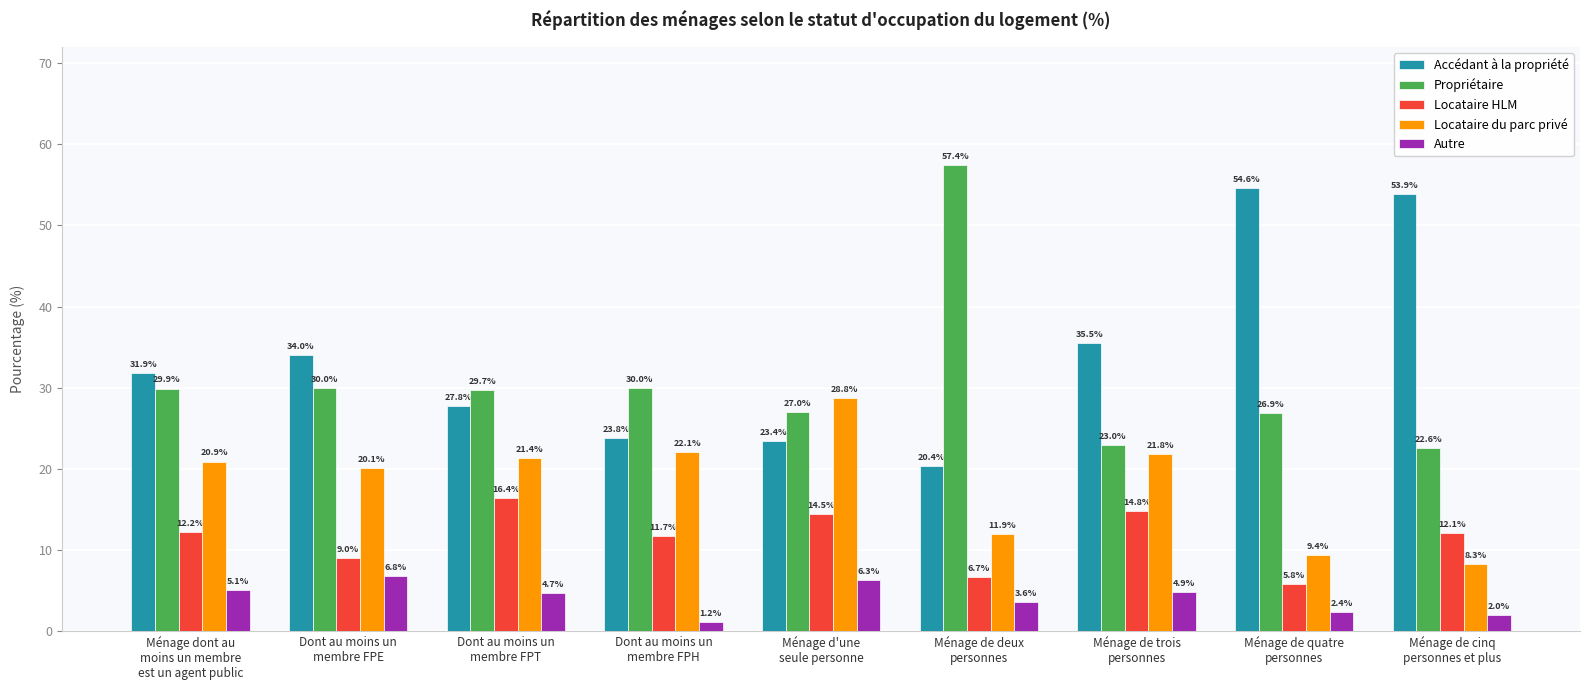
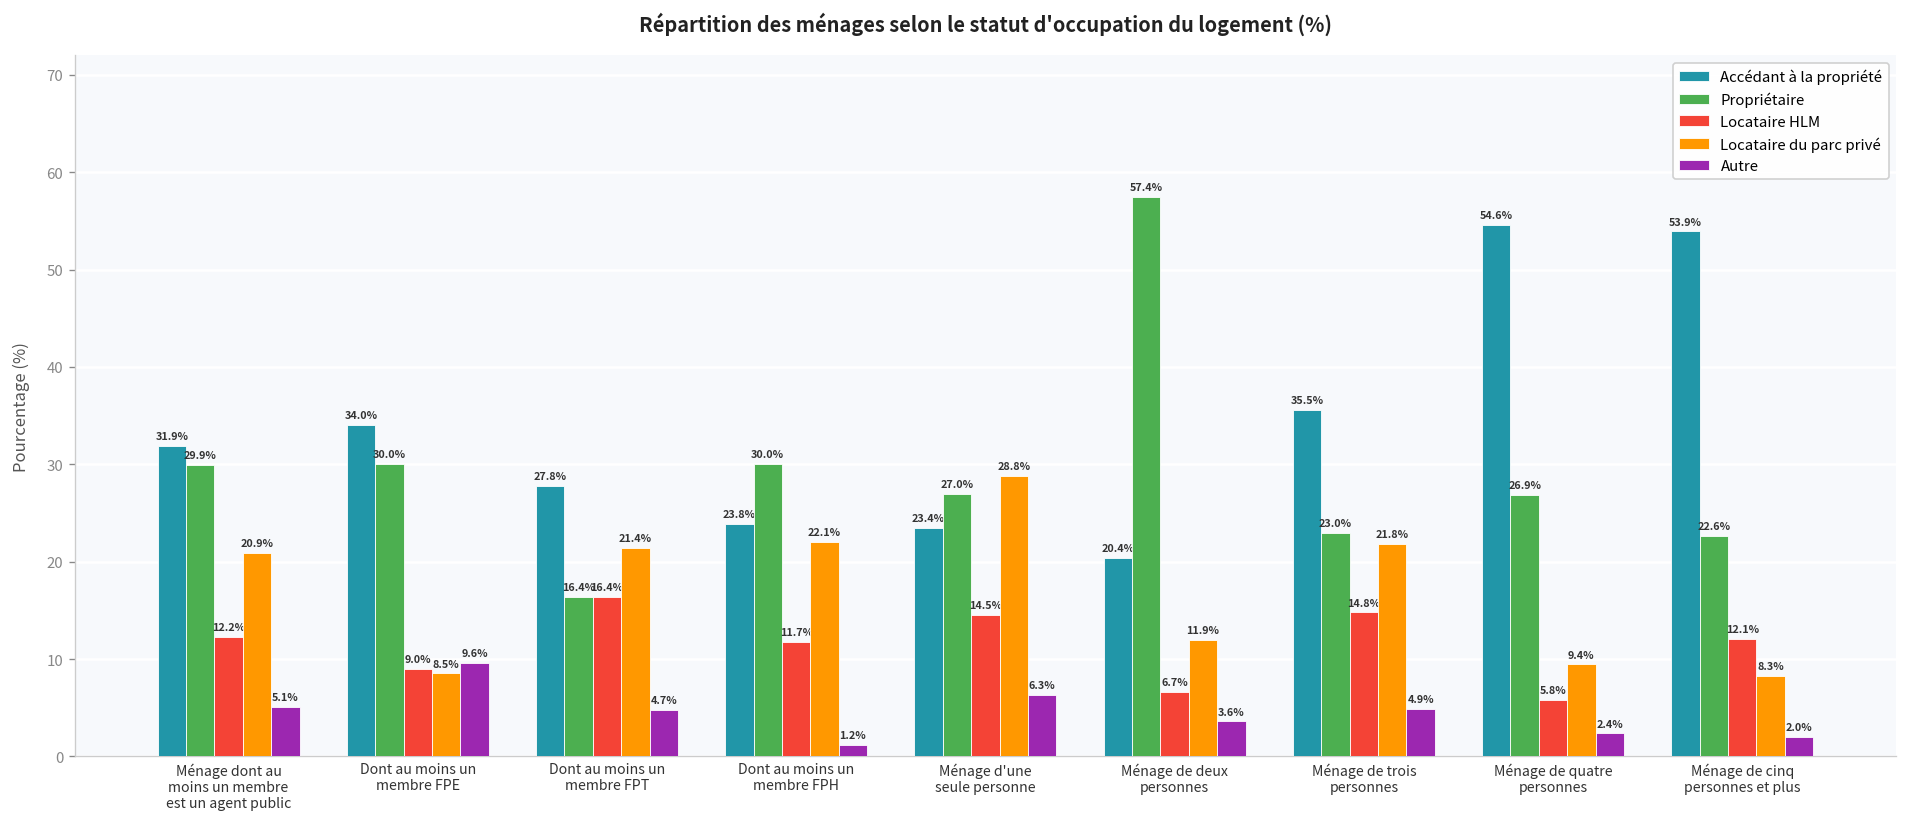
  {
    "Accédant à la propriété": {
      "Ménage dont au moins un membre est un agent public": "31.9%",
      "Dont au moins un membre FPE": "34.0%",
      "Dont au moins un membre FPT": "27.8%",
      "Dont au moins un membre FPH": "23.8%",
      "Ménage d'une seule personne": "23.4%",
      "Ménage de deux personnes": "20.4%",
      "Ménage de trois personnes": "35.5%",
      "Ménage de quatre personnes": "54.6%",
      "Ménage de cinq personnes et plus": "53.9%"
    },
    "Propriétaire": {
      "Ménage dont au moins un membre est un agent public": "29.9%",
      "Dont au moins un membre FPE": "30.0%",
-     "Dont au moins un membre FPT": "29.7%",
+     "Dont au moins un membre FPT": "16.4%",
      "Dont au moins un membre FPH": "30.0%",
      "Ménage d'une seule personne": "27.0%",
      "Ménage de deux personnes": "57.4%",
      "Ménage de trois personnes": "23.0%",
      "Ménage de quatre personnes": "26.9%",
      "Ménage de cinq personnes et plus": "22.6%"
    },
    "Locataire HLM": {
      "Ménage dont au moins un membre est un agent public": "12.2%",
      "Dont au moins un membre FPE": "9.0%",
      "Dont au moins un membre FPT": "16.4%",
      "Dont au moins un membre FPH": "11.7%",
      "Ménage d'une seule personne": "14.5%",
      "Ménage de deux personnes": "6.7%",
      "Ménage de trois personnes": "14.8%",
      "Ménage de quatre personnes": "5.8%",
      "Ménage de cinq personnes et plus": "12.1%"
    },
    "Locataire du parc privé": {
      "Ménage dont au moins un membre est un agent public": "20.9%",
-     "Dont au moins un membre FPE": "20.1%",
+     "Dont au moins un membre FPE": "8.5%",
      "Dont au moins un membre FPT": "21.4%",
      "Dont au moins un membre FPH": "22.1%",
      "Ménage d'une seule personne": "28.8%",
      "Ménage de deux personnes": "11.9%",
      "Ménage de trois personnes": "21.8%",
      "Ménage de quatre personnes": "9.4%",
      "Ménage de cinq personnes et plus": "8.3%"
    },
    "Autre": {
      "Ménage dont au moins un membre est un agent public": "5.1%",
-     "Dont au moins un membre FPE": "6.8%",
+     "Dont au moins un membre FPE": "9.6%",
      "Dont au moins un membre FPT": "4.7%",
      "Dont au moins un membre FPH": "1.2%",
      "Ménage d'une seule personne": "6.3%",
      "Ménage de deux personnes": "3.6%",
      "Ménage de trois personnes": "4.9%",
      "Ménage de quatre personnes": "2.4%",
      "Ménage de cinq personnes et plus": "2.0%"
    }
  }
